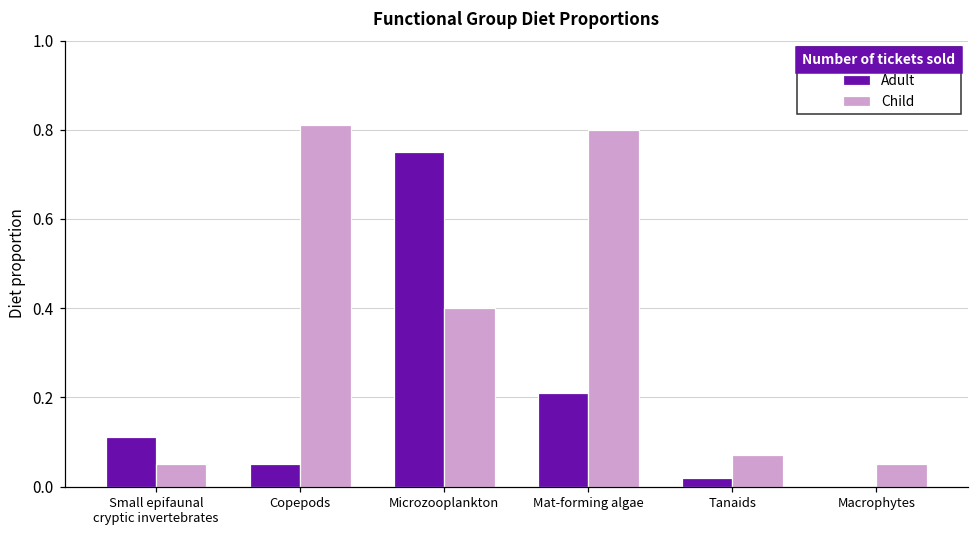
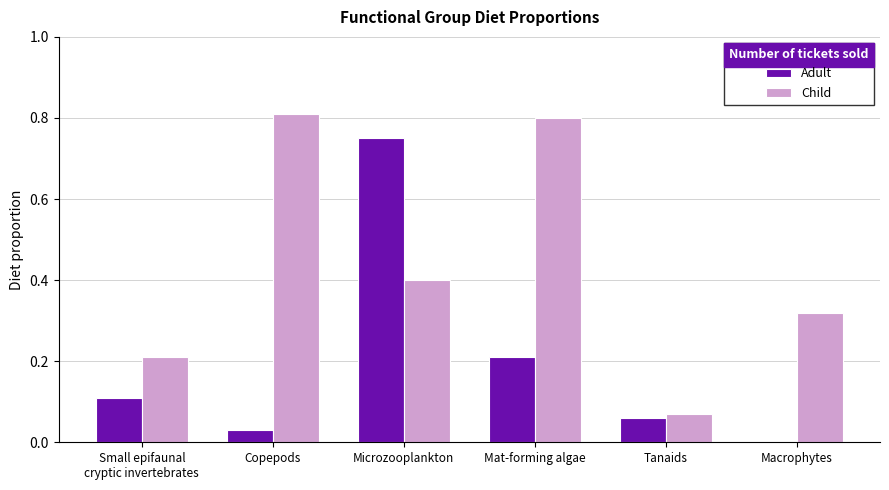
  {
    "Adult": {
      "Small epifaunal cryptic invertebrates": 0.11,
-     "Copepods": 0.05,
+     "Copepods": 0.03,
      "Microzooplankton": 0.75,
      "Mat-forming algae": 0.21,
-     "Tanaids": 0.02,
+     "Tanaids": 0.06,
      "Macrophytes": 0.00
    },
    "Child": {
-     "Small epifaunal cryptic invertebrates": 0.05,
+     "Small epifaunal cryptic invertebrates": 0.21,
      "Copepods": 0.81,
      "Microzooplankton": 0.40,
      "Mat-forming algae": 0.80,
      "Tanaids": 0.07,
-     "Macrophytes": 0.05
+     "Macrophytes": 0.32
    }
  }
